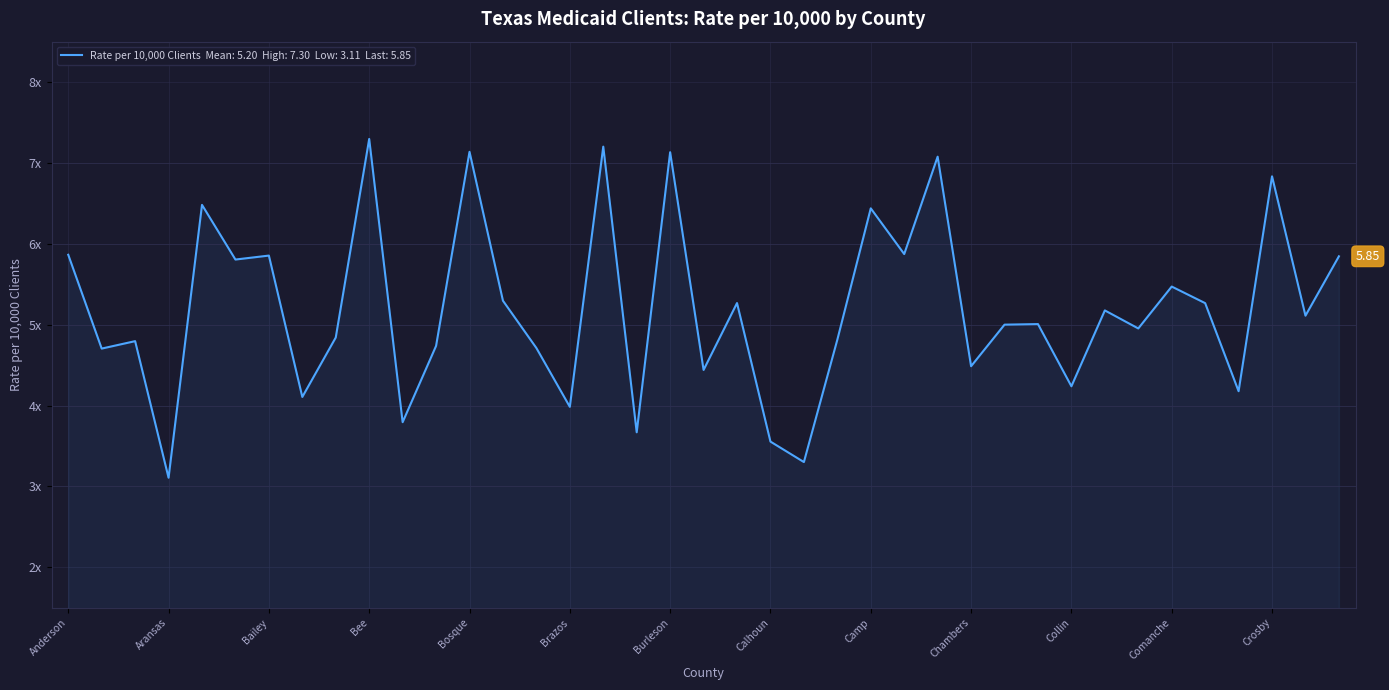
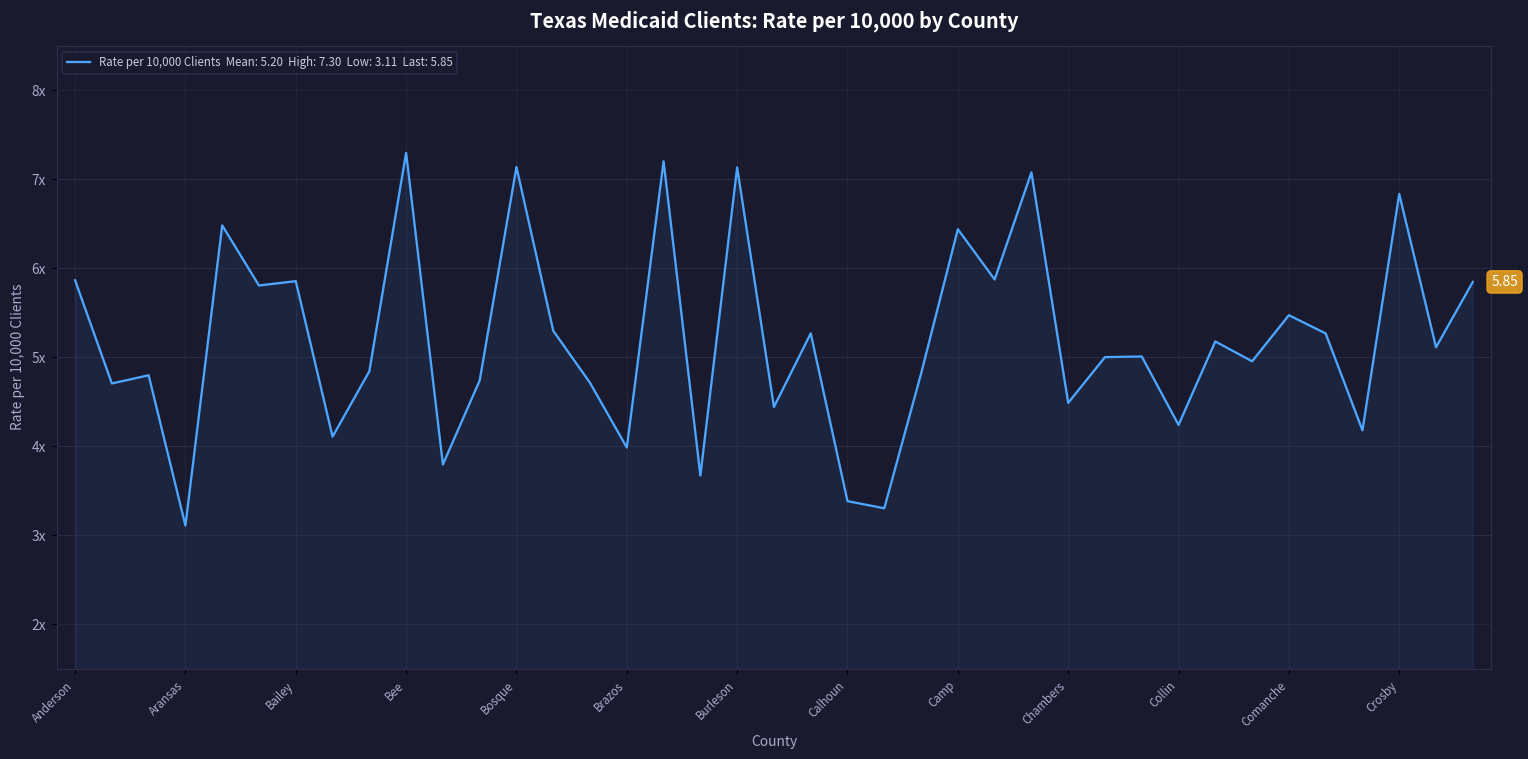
  {
    "Anderson": "5.9x",
    "Aransas": "3.1x",
    "Bailey": "5.9x",
    "Bee": "7.3x",
    "Bosque": "7.1x",
    "Brazos": "4.0x",
    "Burleson": "7.1x",
-   "Calhoun": "3.6x",
+   "Calhoun": "3.4x",
    "Camp": "6.4x",
    "Chambers": "4.5x",
    "Collin": "4.2x",
    "Comanche": "5.5x",
    "Crosby": "6.8x"
  }
